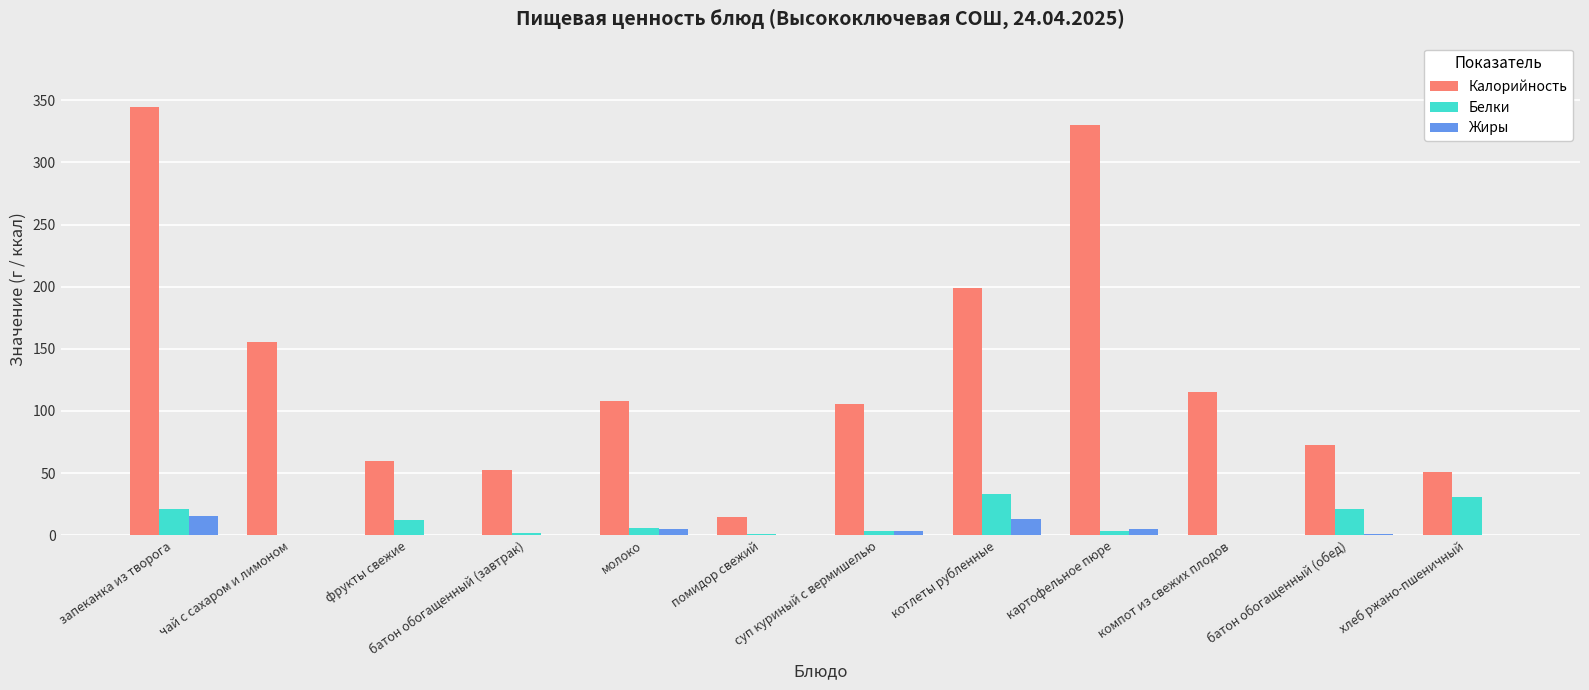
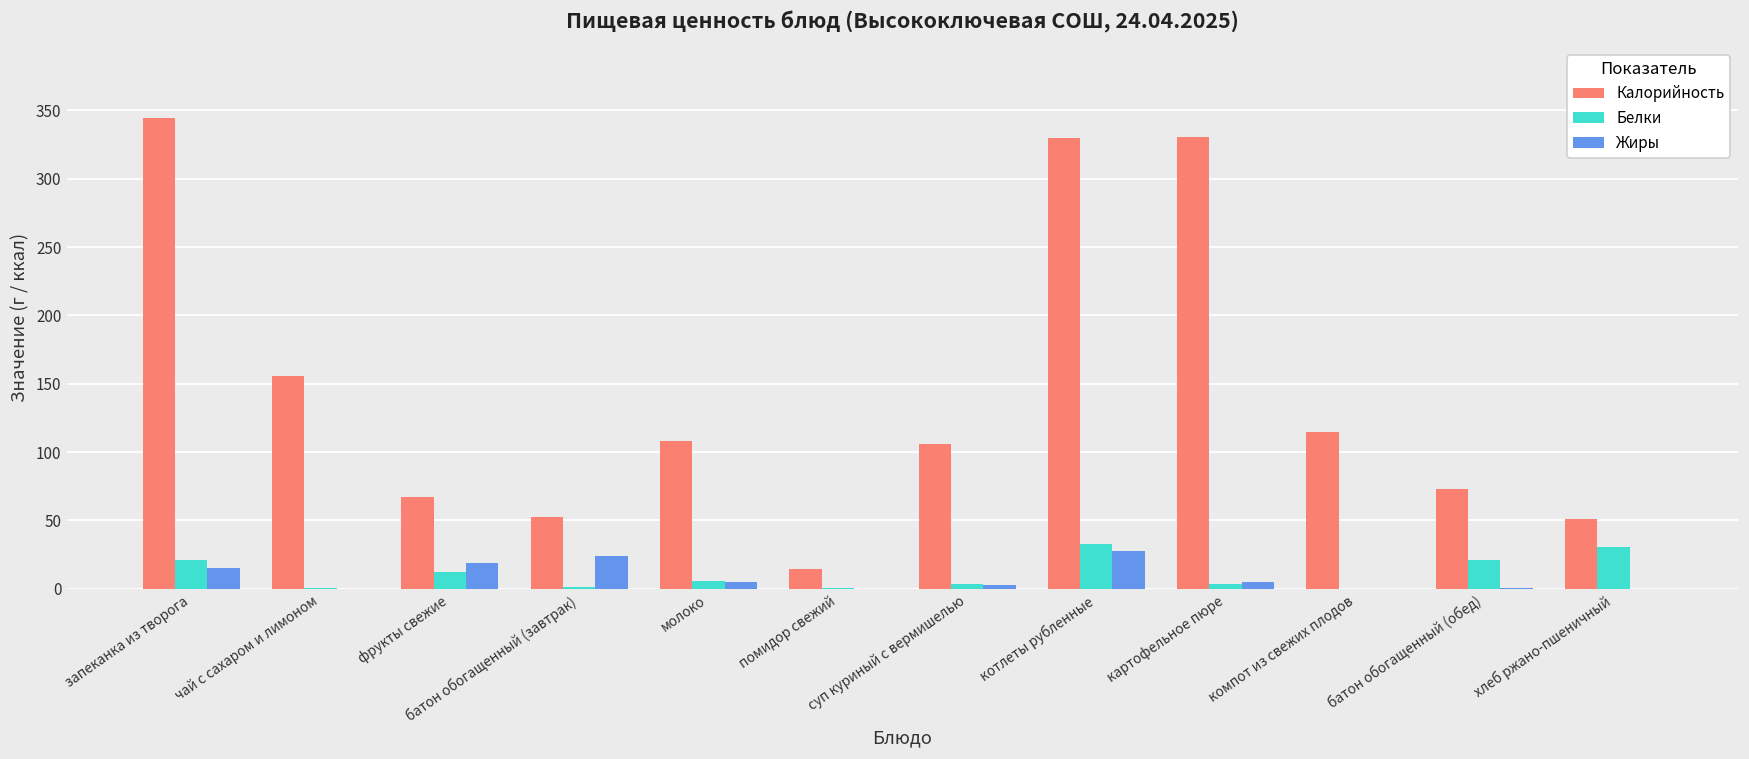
  {
    "Калорийность": {
      "запеканка из творога": 345,
      "чай с сахаром и лимоном": 156,
-     "фрукты свежие": 60,
+     "фрукты свежие": 67,
      "батон обогащенный (завтрак)": 52,
      "молоко": 108,
      "помидор свежий": 14,
      "суп куриный с вермишелью": 106,
-     "котлеты рубленные": 199,
+     "котлеты рубленные": 330,
      "картофельное пюре": 330,
      "компот из свежих плодов": 115,
      "батон обогащенный (обед)": 73,
      "хлеб ржано-пшеничный": 51
    },
    "Белки": {
      "запеканка из творога": 21,
      "фрукты свежие": 12,
      "молоко": 6,
      "суп куриный с вермишелью": 3,
      "котлеты рубленные": 33,
      "картофельное пюре": 3,
      "батон обогащенный (обед)": 21,
      "хлеб ржано-пшеничный": 31
    },
    "Жиры": {
      "запеканка из творога": 15,
-     "фрукты свежие": 1,
-     "батон обогащенный (завтрак)": 1,
+     "фрукты свежие": 19,
+     "батон обогащенный (завтрак)": 24,
      "молоко": 5,
      "суп куриный с вермишелью": 3,
-     "котлеты рубленные": 13,
+     "котлеты рубленные": 27,
      "картофельное пюре": 5
    }
  }
